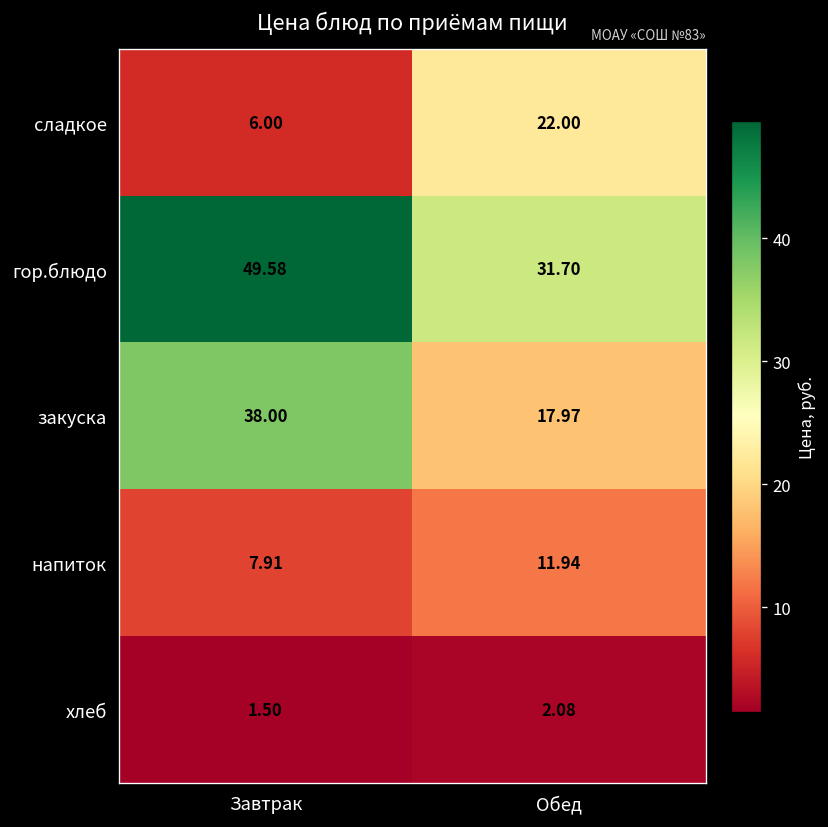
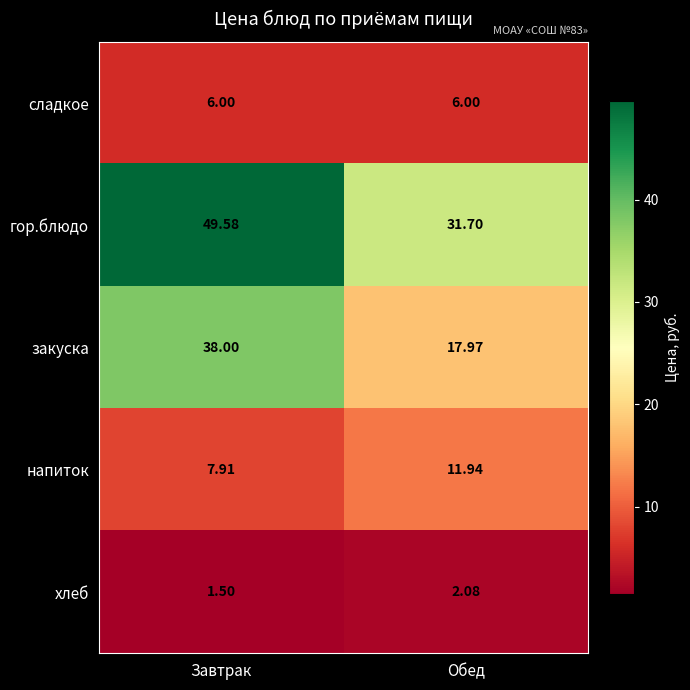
  {
    "сладкое": {
      "Завтрак": 6.00,
-     "Обед": 22.00
+     "Обед": 6.00
    },
    "гор.блюдо": {
      "Завтрак": 49.58,
      "Обед": 31.70
    },
    "закуска": {
      "Завтрак": 38.00,
      "Обед": 17.97
    },
    "напиток": {
      "Завтрак": 7.91,
      "Обед": 11.94
    },
    "хлеб": {
      "Завтрак": 1.50,
      "Обед": 2.08
    }
  }
